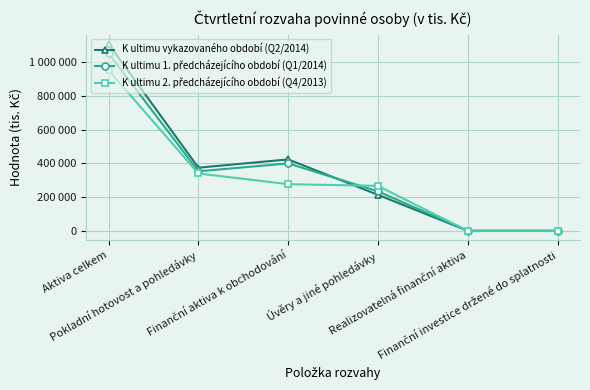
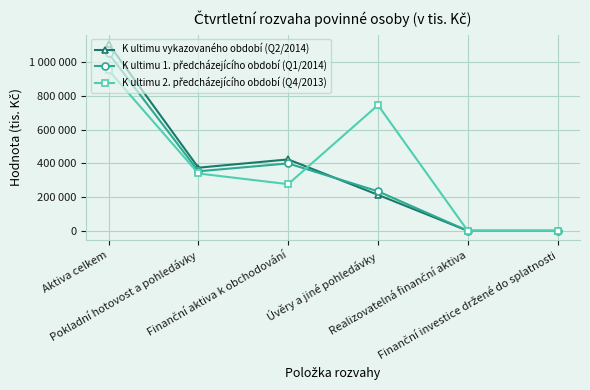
  {
    "K ultimu vykazovaného období (Q2/2014)": {
      "Pokladní hotovost a pohledávky": 380000,
      "Finanční aktiva k obchodování": 420000,
      "Úvěry a jiné pohledávky": 210000
    },
    "K ultimu 1. předcházejícího období (Q1/2014)": {
      "Finanční aktiva k obchodování": 400000,
      "Úvěry a jiné pohledávky": 230000
    },
    "K ultimu 2. předcházejícího období (Q4/2013)": {
      "Finanční aktiva k obchodování": 280000,
-     "Úvěry a jiné pohledávky": 270000
+     "Úvěry a jiné pohledávky": 750000
    }
  }
